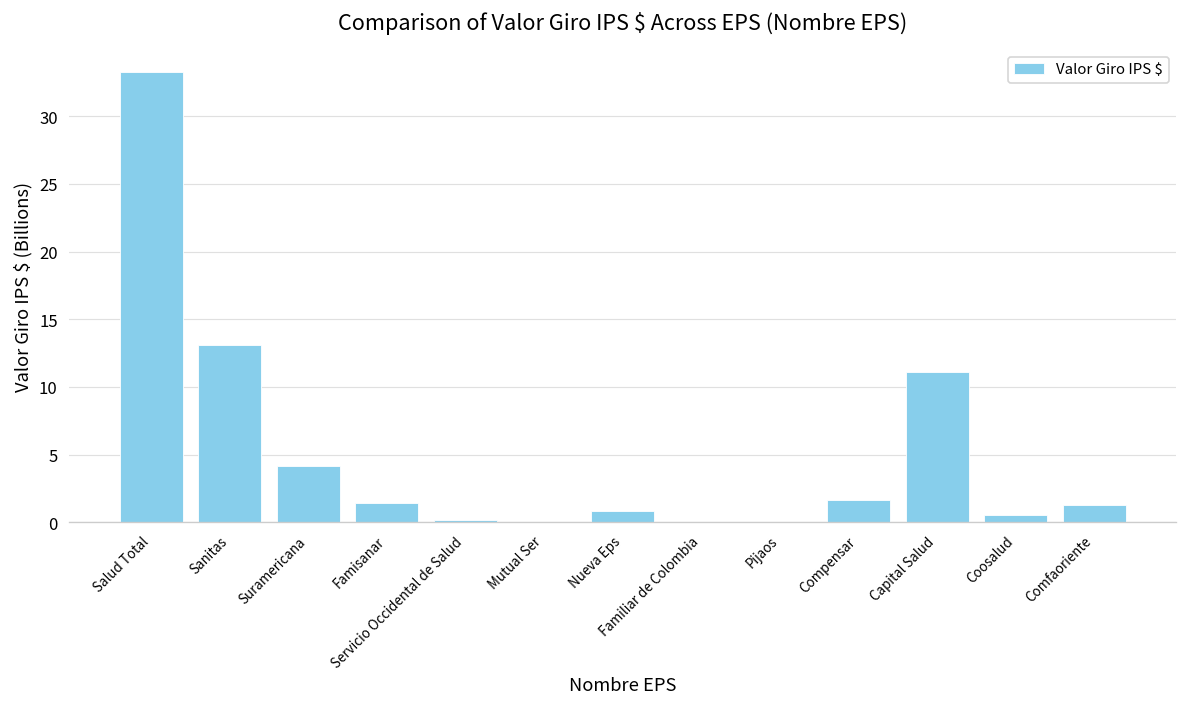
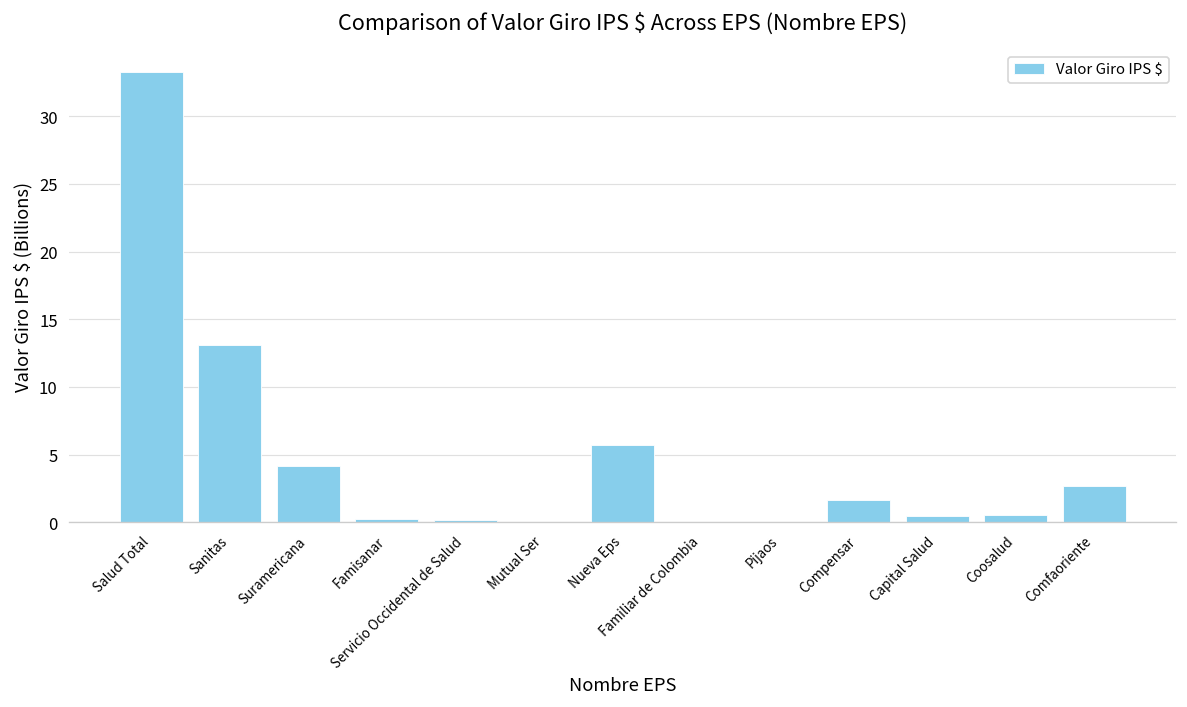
  {
    "Salud Total": 33.3,
    "Sanitas": 13.1,
    "Suramericana": 4.1,
-   "Famisanar": 1.4,
-   "Nueva Eps": 0.9,
+   "Famisanar": 0.2,
+   "Nueva Eps": 5.7,
    "Compensar": 1.6,
-   "Capital Salud": 11.1,
+   "Capital Salud": 0.4,
    "Coosalud": 0.6,
-   "Comfaoriente": 1.3
+   "Comfaoriente": 2.7
  }
